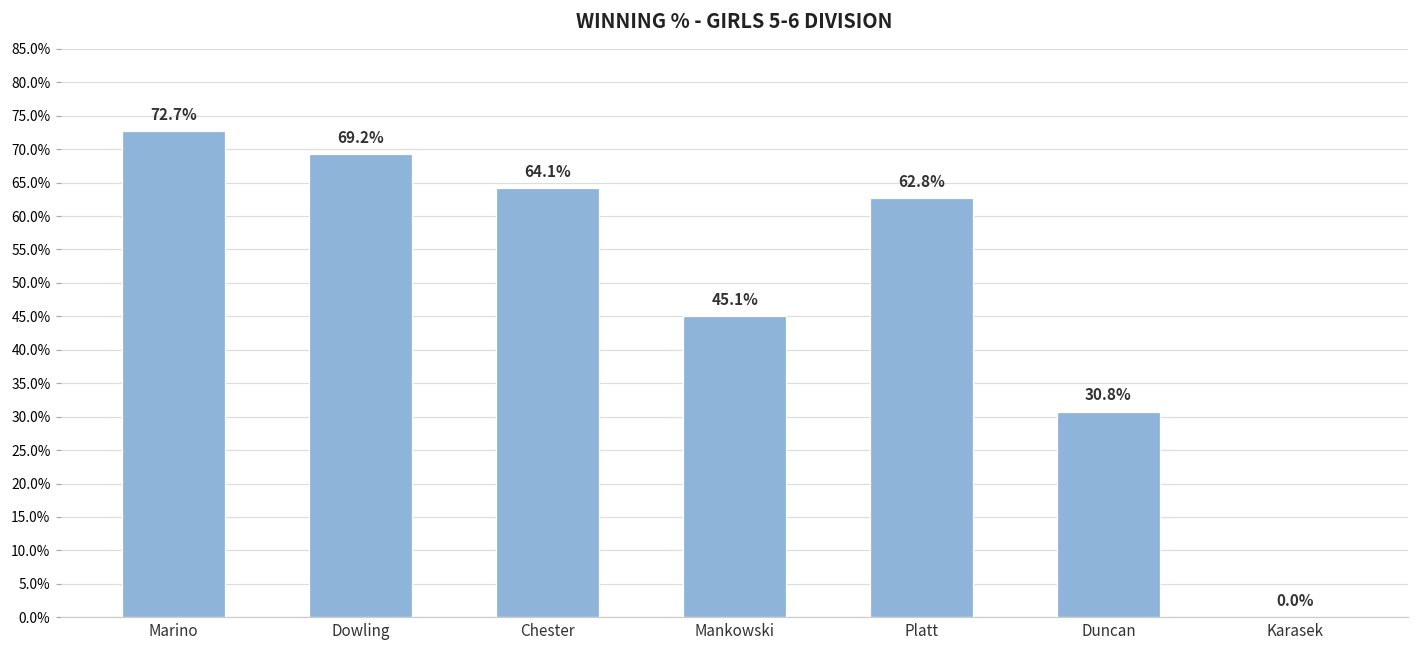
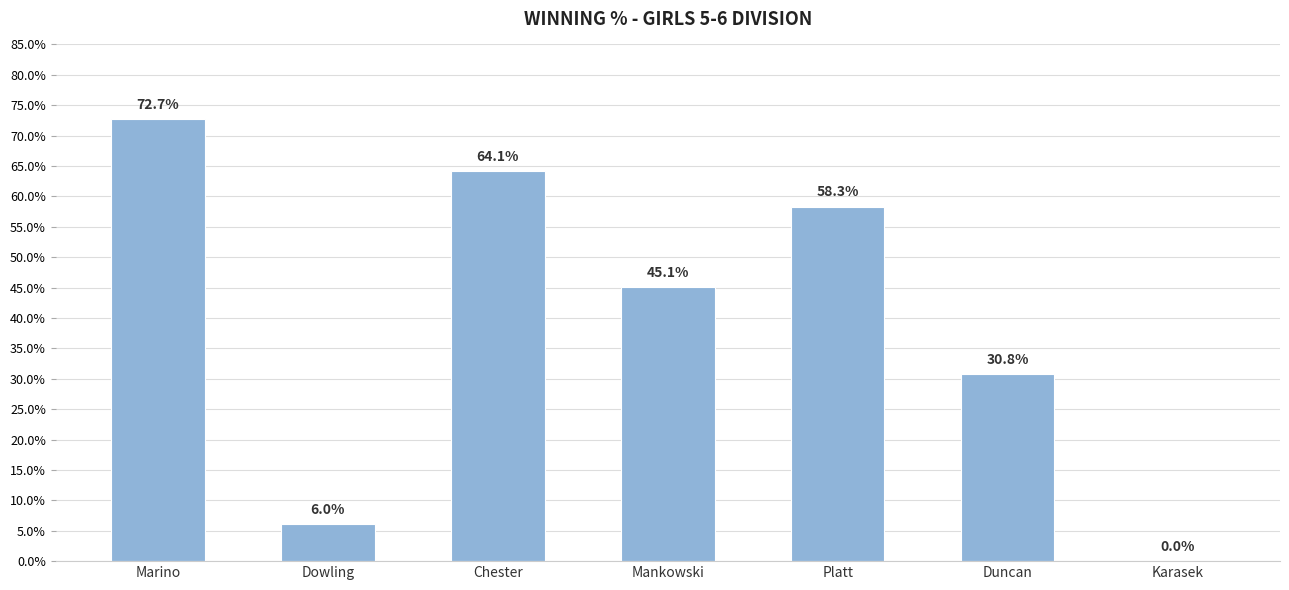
  {
    "Marino": "72.7%",
-   "Dowling": "69.2%",
+   "Dowling": "6.0%",
    "Chester": "64.1%",
    "Mankowski": "45.1%",
-   "Platt": "62.8%",
+   "Platt": "58.3%",
    "Duncan": "30.8%",
    "Karasek": "0.0%"
  }
